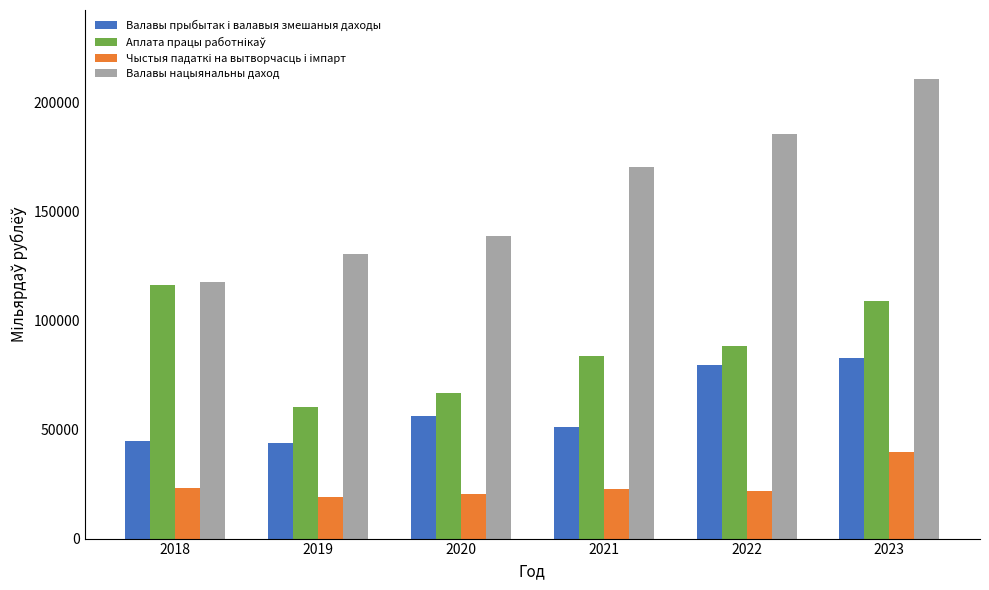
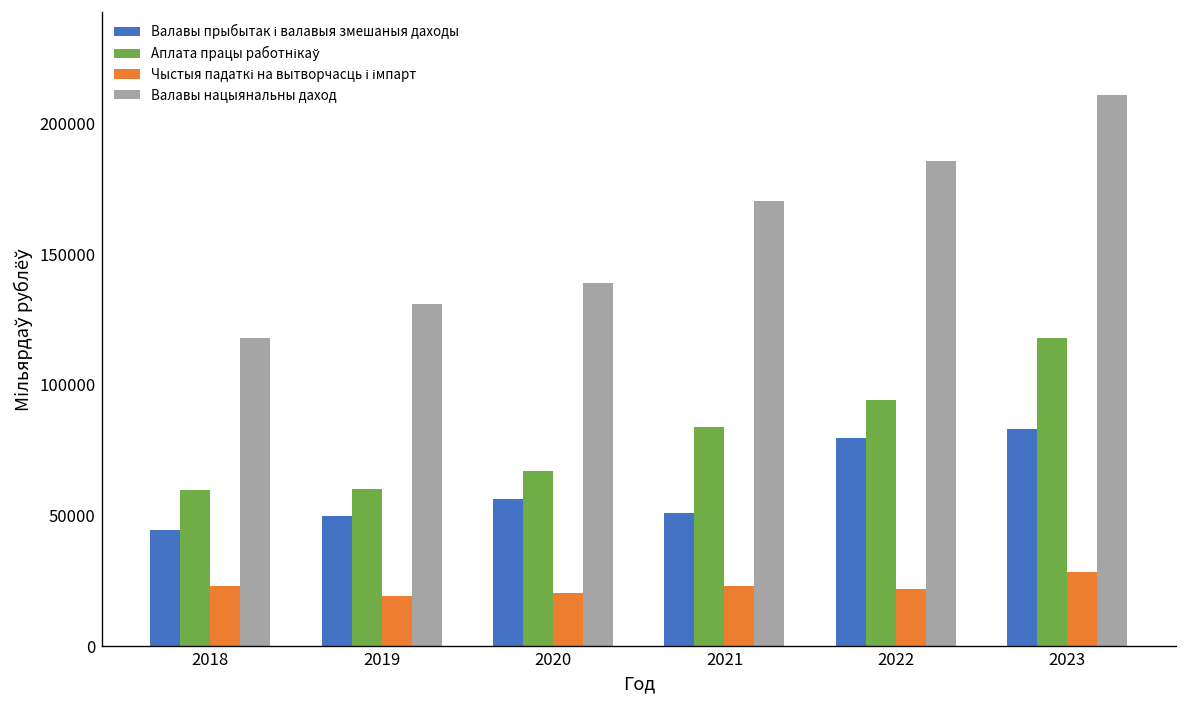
  {
    "Валавы прыбытак і валавыя змешаныя даходы": {
      "2018": 45000,
-     "2019": 44000,
+     "2019": 50000,
      "2020": 56000,
      "2021": 51000,
      "2022": 80000,
      "2023": 83000
    },
    "Аплата працы работнікаў": {
-     "2018": 116000,
+     "2018": 60000,
      "2019": 60000,
      "2020": 67000,
      "2021": 84000,
-     "2022": 88000,
-     "2023": 109000
+     "2022": 94000,
+     "2023": 118000
    },
    "Чыстыя падаткі на вытворчасць і імпарт": {
      "2018": 23000,
      "2019": 19000,
      "2020": 20000,
      "2021": 23000,
      "2022": 22000,
-     "2023": 40000
+     "2023": 28000
    },
    "Валавы нацыянальны даход": {
      "2018": 118000,
      "2019": 131000,
      "2020": 139000,
      "2021": 170000,
      "2022": 186000,
      "2023": 211000
    }
  }
